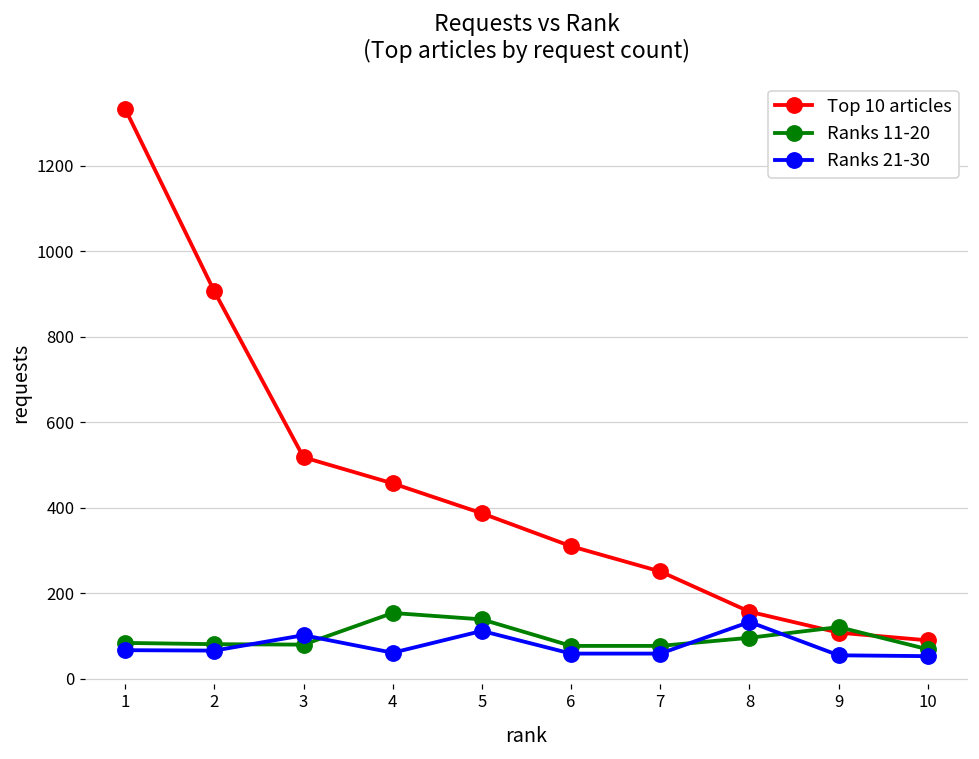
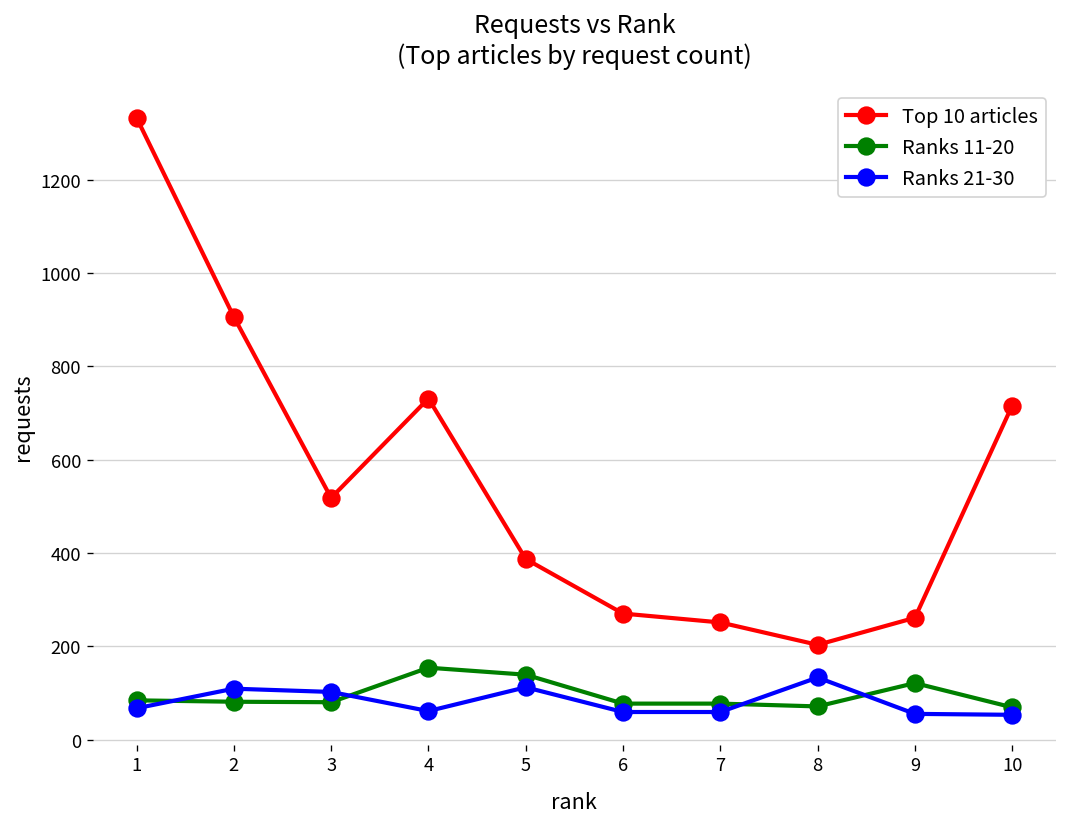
  {
    "Top 10 articles": {
      "1": 1330,
      "2": 910,
      "3": 520,
-     "4": 460,
+     "4": 730,
      "5": 390,
-     "6": 310,
+     "6": 270,
      "7": 250,
-     "8": 160,
-     "9": 110,
-     "10": 90
+     "8": 200,
+     "9": 260,
+     "10": 720
    },
    "Ranks 11-20": {
      "1": 80,
      "2": 80,
      "3": 80,
      "4": 150,
      "5": 140,
      "6": 80,
      "7": 80,
-     "8": 100,
+     "8": 70,
      "9": 120,
      "10": 70
    },
    "Ranks 21-30": {
      "1": 70,
-     "2": 70,
+     "2": 110,
      "3": 100,
      "4": 60,
      "5": 110,
      "6": 60,
      "7": 60,
      "8": 130,
      "9": 60,
      "10": 50
    }
  }
